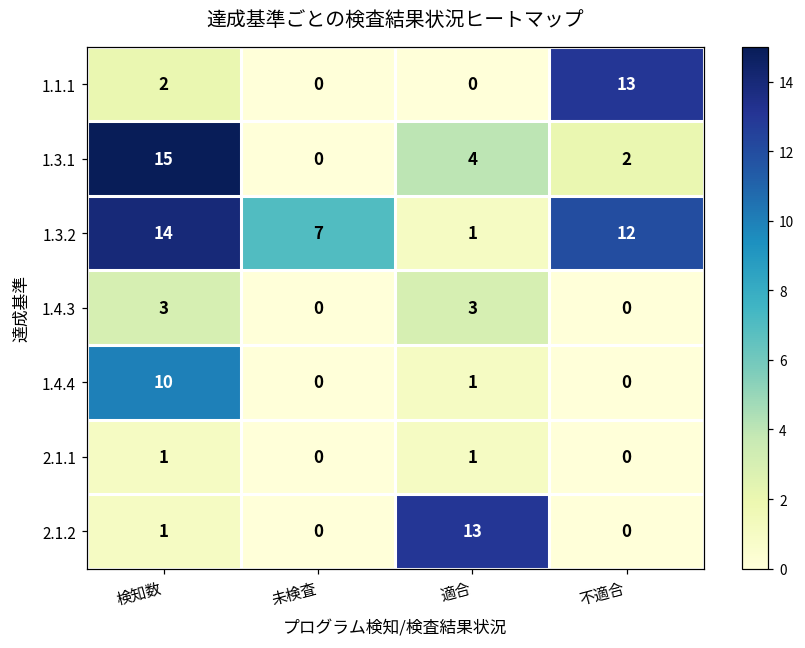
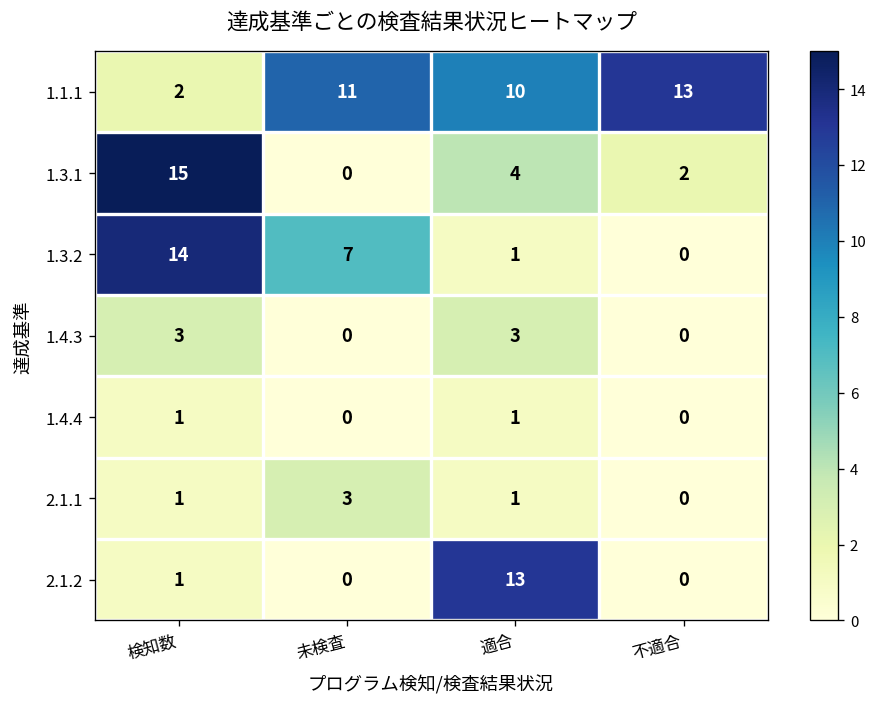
  {
    "1.1.1": {
      "検知数": 2,
-     "未検査": 0,
-     "適合": 0,
+     "未検査": 11,
+     "適合": 10,
      "不適合": 13
    },
    "1.3.1": {
      "検知数": 15,
      "未検査": 0,
      "適合": 4,
      "不適合": 2
    },
    "1.3.2": {
      "検知数": 14,
      "未検査": 7,
      "適合": 1,
-     "不適合": 12
+     "不適合": 0
    },
    "1.4.3": {
      "検知数": 3,
      "未検査": 0,
      "適合": 3,
      "不適合": 0
    },
    "1.4.4": {
-     "検知数": 10,
+     "検知数": 1,
      "未検査": 0,
      "適合": 1,
      "不適合": 0
    },
    "2.1.1": {
      "検知数": 1,
-     "未検査": 0,
+     "未検査": 3,
      "適合": 1,
      "不適合": 0
    },
    "2.1.2": {
      "検知数": 1,
      "未検査": 0,
      "適合": 13,
      "不適合": 0
    }
  }
